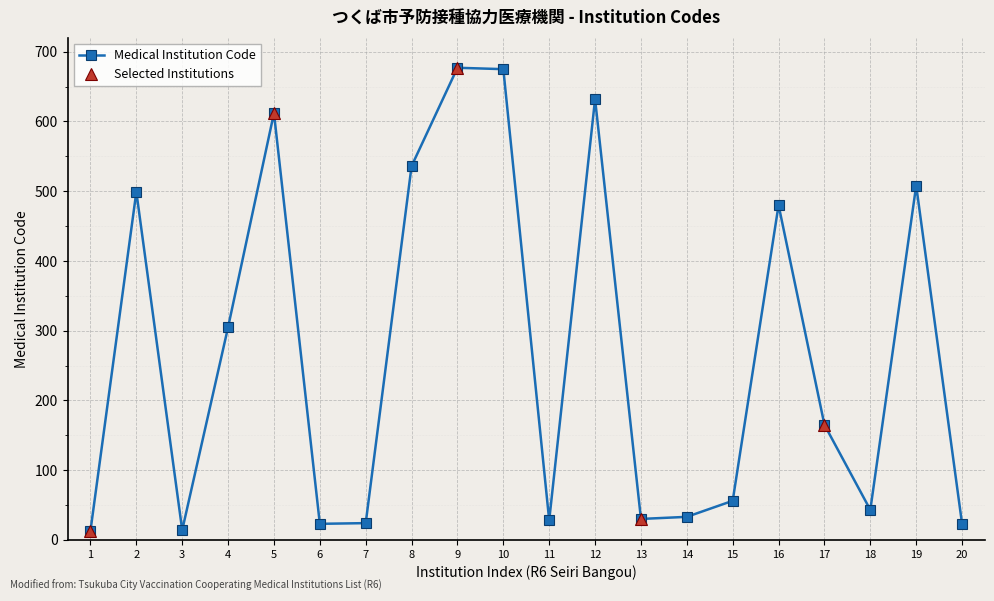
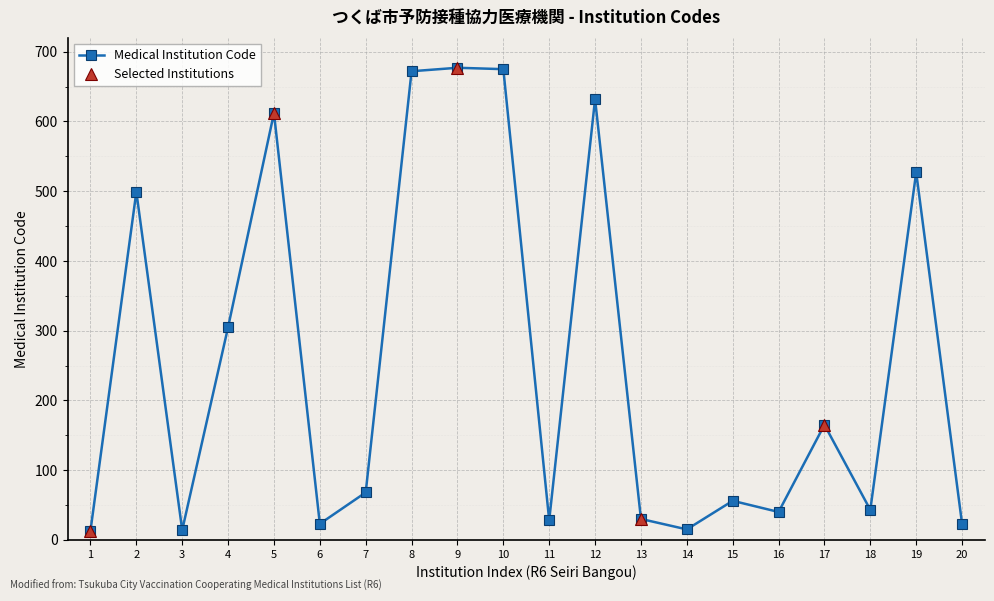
  {
    "Medical Institution Code": {
      "2": 500,
      "3": 10,
      "4": 310,
      "6": 20,
-     "7": 20,
-     "8": 540,
+     "7": 70,
+     "8": 670,
      "10": 680,
      "11": 30,
      "12": 630,
-     "14": 30,
+     "14": 20,
      "15": 60,
-     "16": 480,
+     "16": 40,
      "18": 40,
-     "19": 510,
+     "19": 530,
      "20": 20
    }
  }
